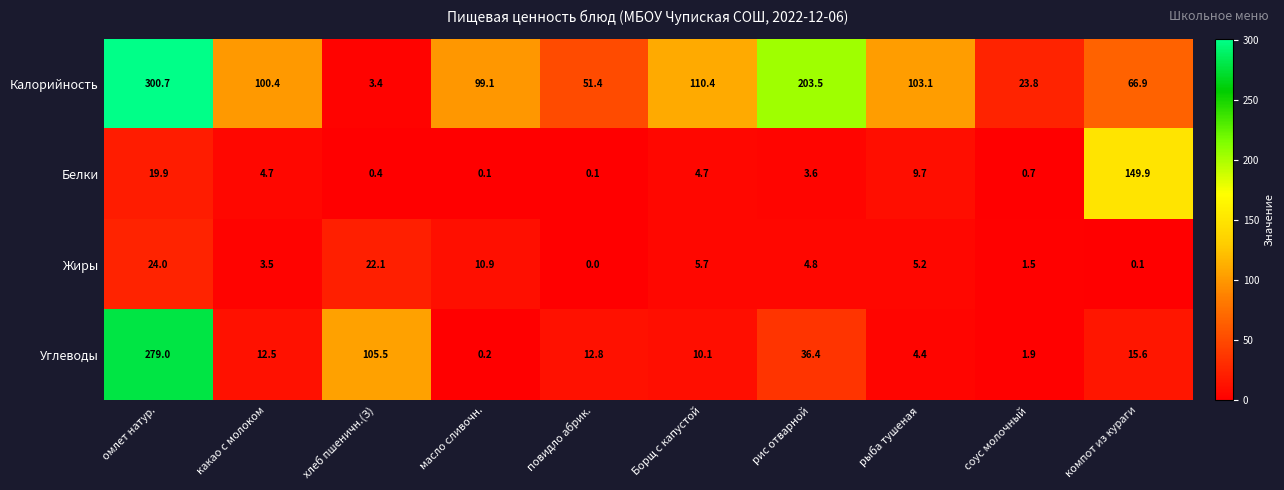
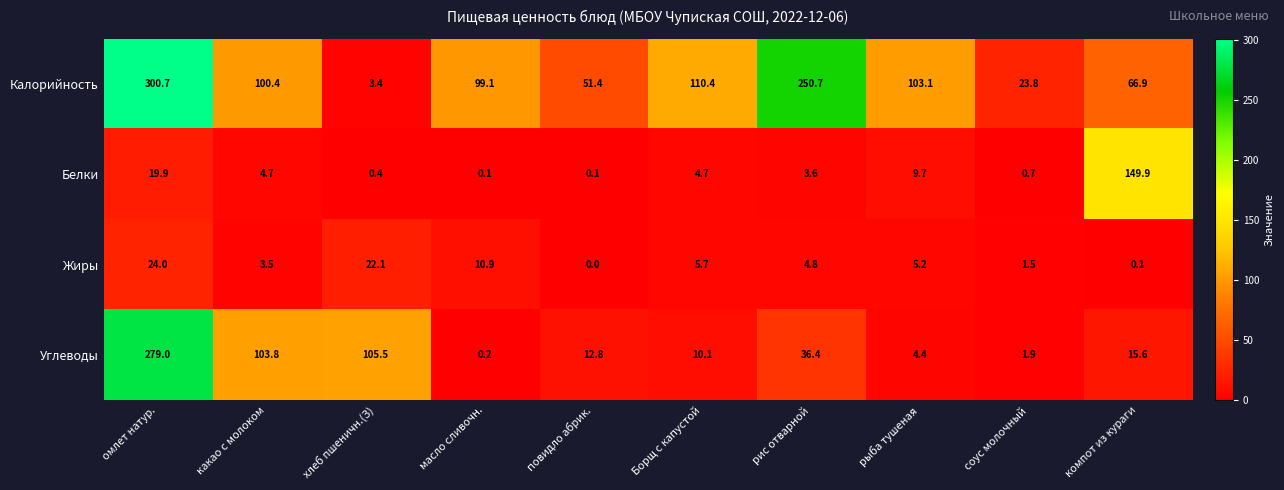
  {
    "Калорийность": {
      "омлет натур.": 300.7,
      "какао с молоком": 100.4,
      "хлеб пшеничн.(З)": 3.4,
      "масло сливочн.": 99.1,
      "повидло абрик.": 51.4,
      "Борщ с капустой": 110.4,
-     "рис отварной": 203.5,
+     "рис отварной": 250.7,
      "рыба тушеная": 103.1,
      "соус молочный": 23.8,
      "компот из кураги": 66.9
    },
    "Белки": {
      "омлет натур.": 19.9,
      "какао с молоком": 4.7,
      "хлеб пшеничн.(З)": 0.4,
      "масло сливочн.": 0.1,
      "повидло абрик.": 0.1,
      "Борщ с капустой": 4.7,
      "рис отварной": 3.6,
      "рыба тушеная": 9.7,
      "соус молочный": 0.7,
      "компот из кураги": 149.9
    },
    "Жиры": {
      "омлет натур.": 24.0,
      "какао с молоком": 3.5,
      "хлеб пшеничн.(З)": 22.1,
      "масло сливочн.": 10.9,
      "повидло абрик.": 0.0,
      "Борщ с капустой": 5.7,
      "рис отварной": 4.8,
      "рыба тушеная": 5.2,
      "соус молочный": 1.5,
      "компот из кураги": 0.1
    },
    "Углеводы": {
      "омлет натур.": 279.0,
-     "какао с молоком": 12.5,
+     "какао с молоком": 103.8,
      "хлеб пшеничн.(З)": 105.5,
      "масло сливочн.": 0.2,
      "повидло абрик.": 12.8,
      "Борщ с капустой": 10.1,
      "рис отварной": 36.4,
      "рыба тушеная": 4.4,
      "соус молочный": 1.9,
      "компот из кураги": 15.6
    }
  }
